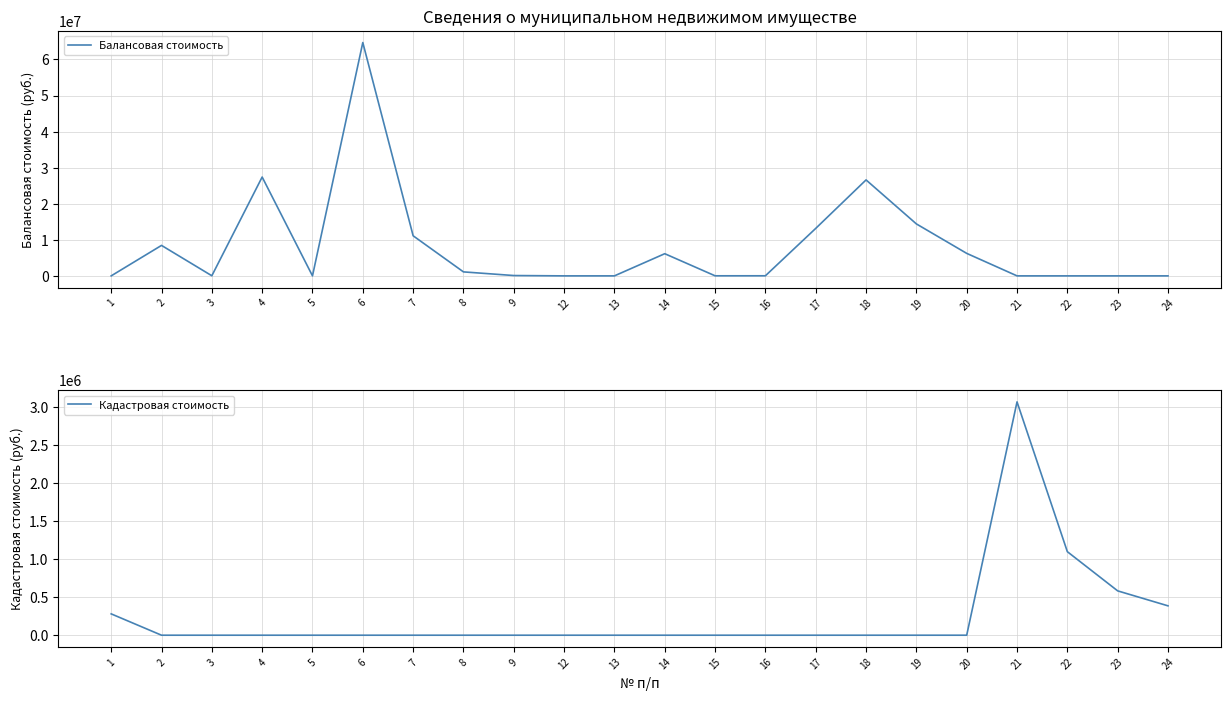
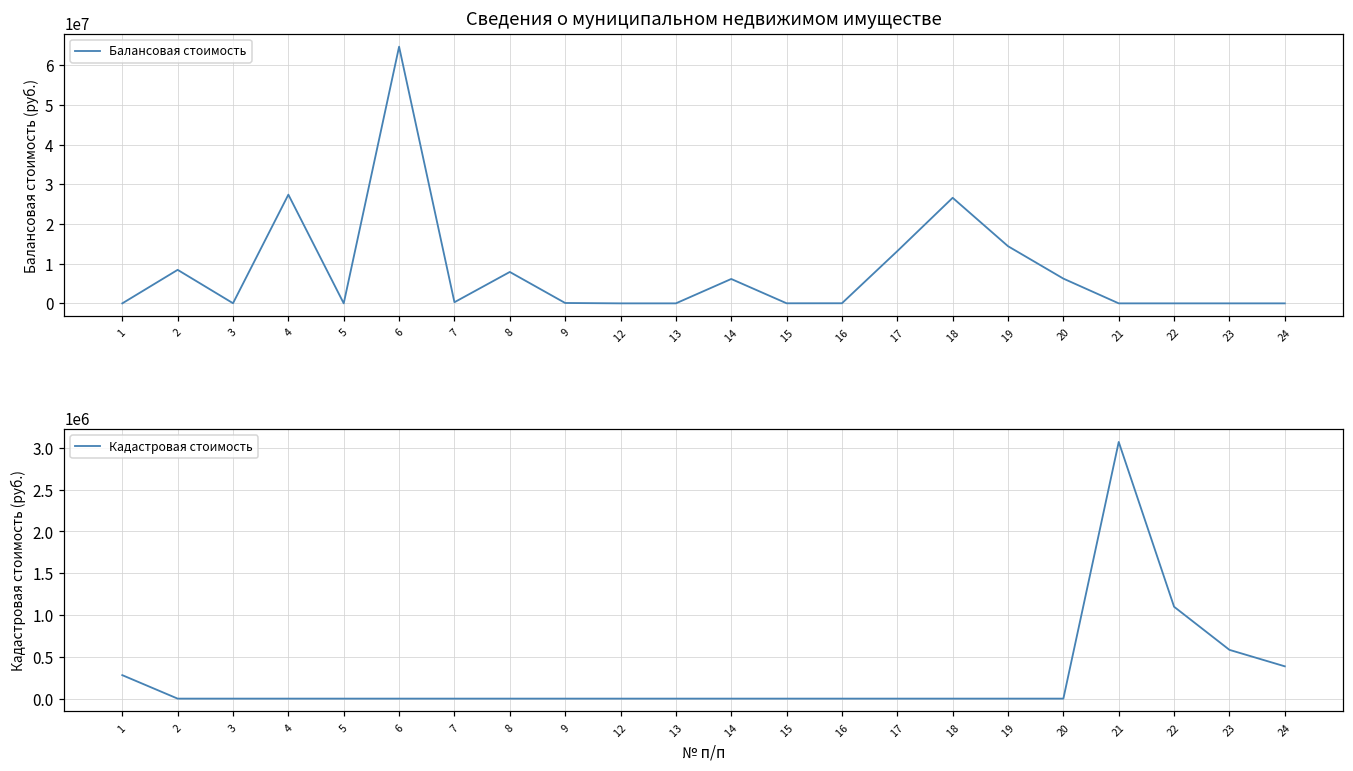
  {
    "Сведения о муниципальном недвижимом имуществе": {
      "1": 0,
      "2": 8000000,
      "3": 0,
      "4": 27000000,
      "5": 0,
      "6": 65000000,
-     "7": 11000000,
-     "8": 1000000,
+     "7": 0,
+     "8": 8000000,
      "9": 0,
      "12": 0,
      "13": 0,
      "14": 6000000,
      "15": 0,
      "16": 0,
      "17": 13000000,
      "18": 27000000,
      "19": 14000000,
      "20": 6000000,
      "21": 0,
      "22": 0,
      "23": 0,
      "24": 0
    }
  }
